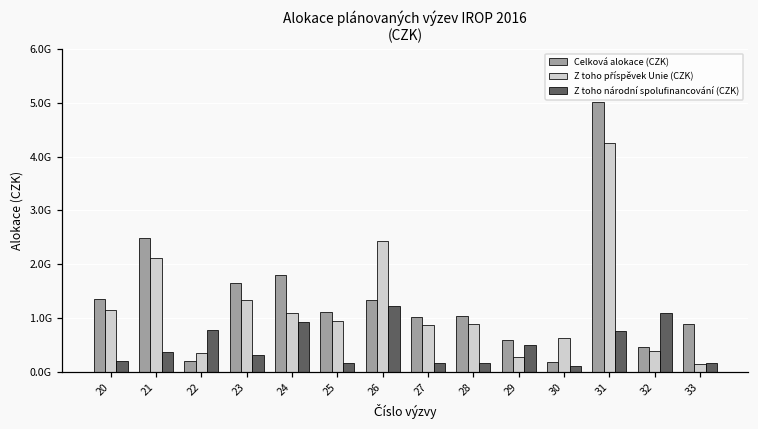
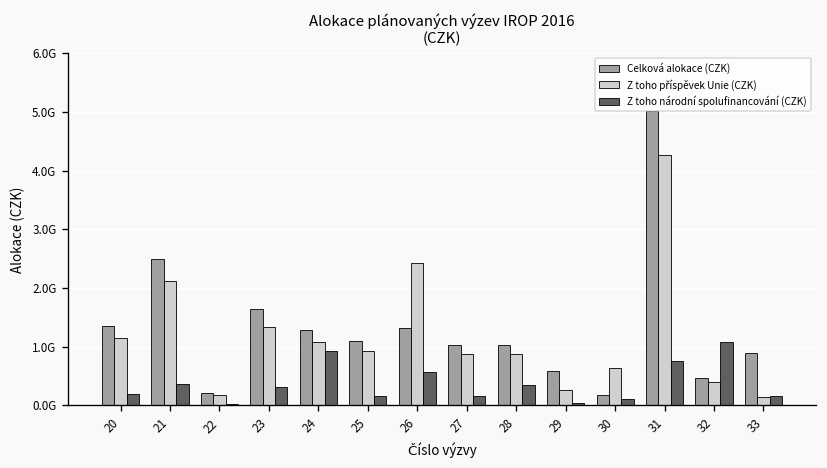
  {
    "Celková alokace (CZK)": {
      "20": 1400000000,
      "21": 2500000000,
      "22": 200000000,
      "23": 1600000000,
-     "24": 1800000000,
+     "24": 1300000000,
      "25": 1100000000,
      "26": 1300000000,
      "27": 1000000000,
      "28": 1000000000,
      "29": 600000000,
      "30": 200000000,
      "32": 500000000,
      "33": 900000000
    },
    "Z toho příspěvek Unie (CZK)": {
      "20": 1100000000,
      "21": 2100000000,
-     "22": 400000000,
+     "22": 200000000,
      "23": 1300000000,
      "24": 1100000000,
      "25": 900000000,
      "26": 2400000000,
      "27": 900000000,
      "28": 900000000,
      "29": 300000000,
      "30": 600000000,
      "31": 4300000000,
      "32": 400000000,
      "33": 100000000
    },
    "Z toho národní spolufinancování (CZK)": {
      "20": 200000000,
      "21": 400000000,
-     "22": 800000000,
+     "22": 0,
      "23": 300000000,
      "24": 900000000,
      "25": 200000000,
-     "26": 1200000000,
+     "26": 600000000,
      "27": 200000000,
-     "28": 200000000,
-     "29": 500000000,
+     "28": 300000000,
+     "29": 0,
      "30": 100000000,
      "31": 800000000,
      "32": 1100000000,
      "33": 200000000
    }
  }
